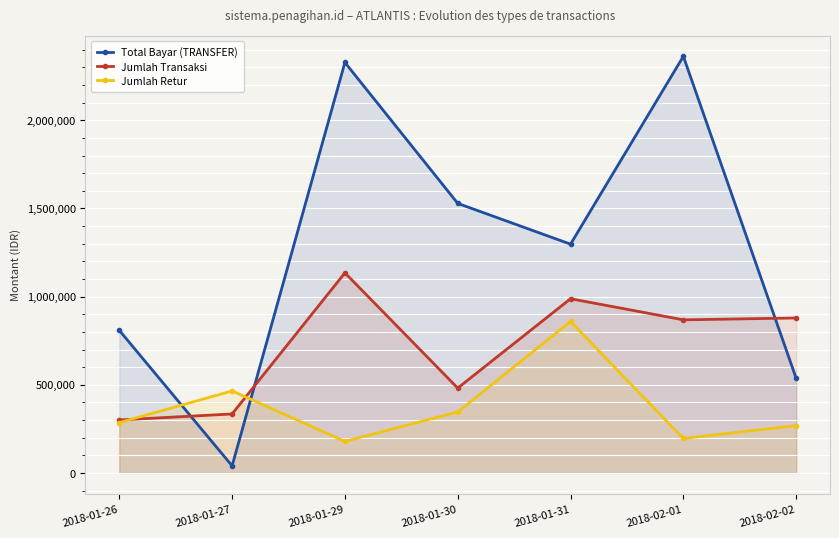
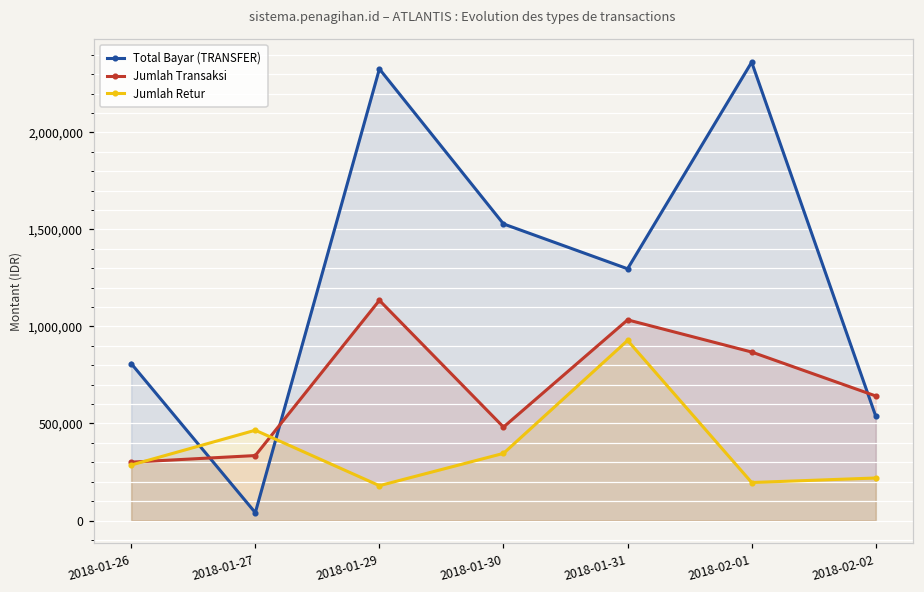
  {
    "Total Bayar (TRANSFER)": {
      "2018-01-26": "810,000",
      "2018-01-27": "40,000",
      "2018-01-29": "2,330,000",
      "2018-01-30": "1,530,000",
      "2018-01-31": "1,300,000",
      "2018-02-01": "2,360,000",
      "2018-02-02": "540,000"
    },
    "Jumlah Transaksi": {
      "2018-01-26": "300,000",
      "2018-01-27": "330,000",
      "2018-01-29": "1,130,000",
      "2018-01-30": "480,000",
-     "2018-01-31": "990,000",
+     "2018-01-31": "1,030,000",
      "2018-02-01": "870,000",
-     "2018-02-02": "880,000"
+     "2018-02-02": "640,000"
    },
    "Jumlah Retur": {
      "2018-01-26": "290,000",
      "2018-01-27": "470,000",
      "2018-01-29": "180,000",
      "2018-01-30": "350,000",
-     "2018-01-31": "860,000",
+     "2018-01-31": "930,000",
      "2018-02-01": "200,000",
-     "2018-02-02": "270,000"
+     "2018-02-02": "220,000"
    }
  }
